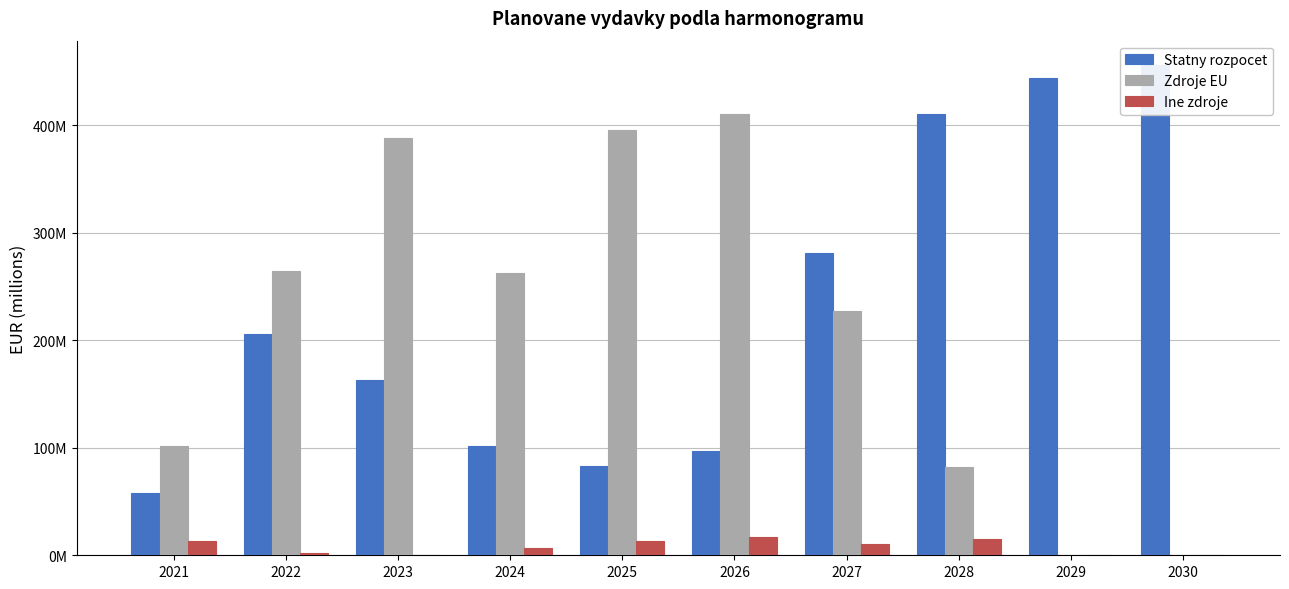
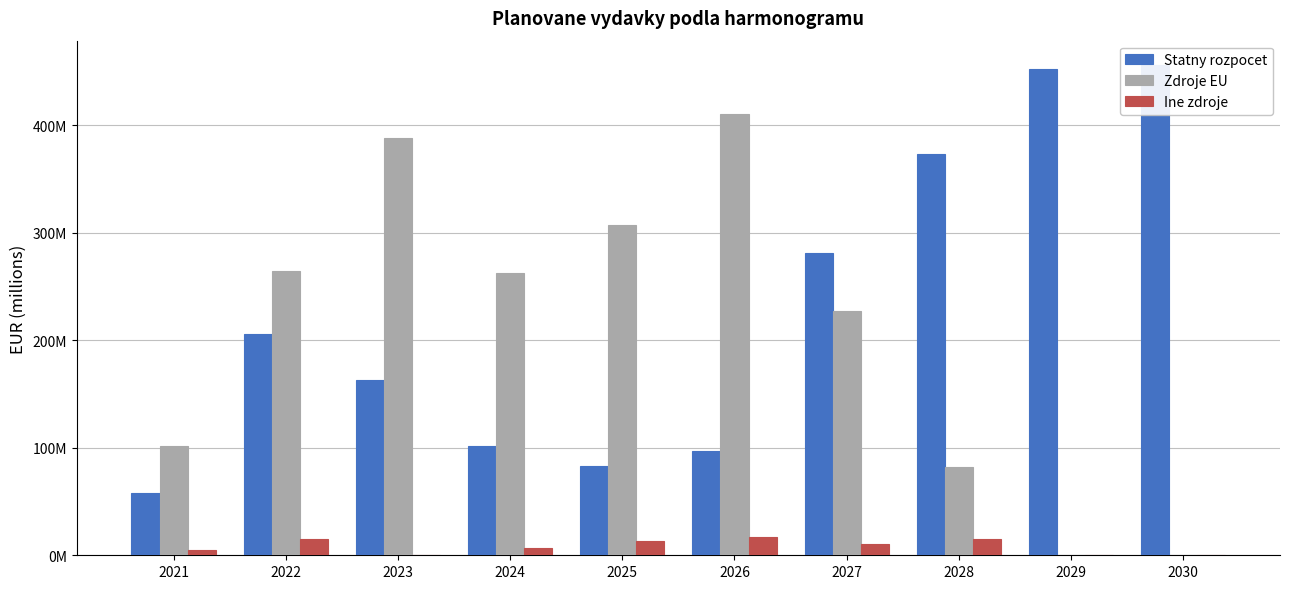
  {
    "Statny rozpocet": {
      "2021": 57000000,
      "2022": 206000000,
      "2023": 163000000,
      "2024": 102000000,
      "2025": 83000000,
      "2026": 97000000,
      "2027": 281000000,
-     "2028": 410000000,
-     "2029": 444000000
+     "2028": 373000000,
+     "2029": 453000000
    },
    "Zdroje EU": {
      "2021": 102000000,
      "2022": 265000000,
      "2023": 388000000,
      "2024": 263000000,
-     "2025": 396000000,
+     "2025": 307000000,
      "2026": 411000000,
      "2027": 227000000,
      "2028": 82000000,
      "2029": 0,
      "2030": 0
    },
    "Ine zdroje": {
-     "2021": 13000000,
-     "2022": 2000000,
+     "2021": 5000000,
+     "2022": 15000000,
      "2024": 7000000,
      "2025": 13000000,
      "2026": 17000000,
      "2027": 11000000,
      "2028": 15000000,
      "2029": 0,
      "2030": 0
    }
  }
